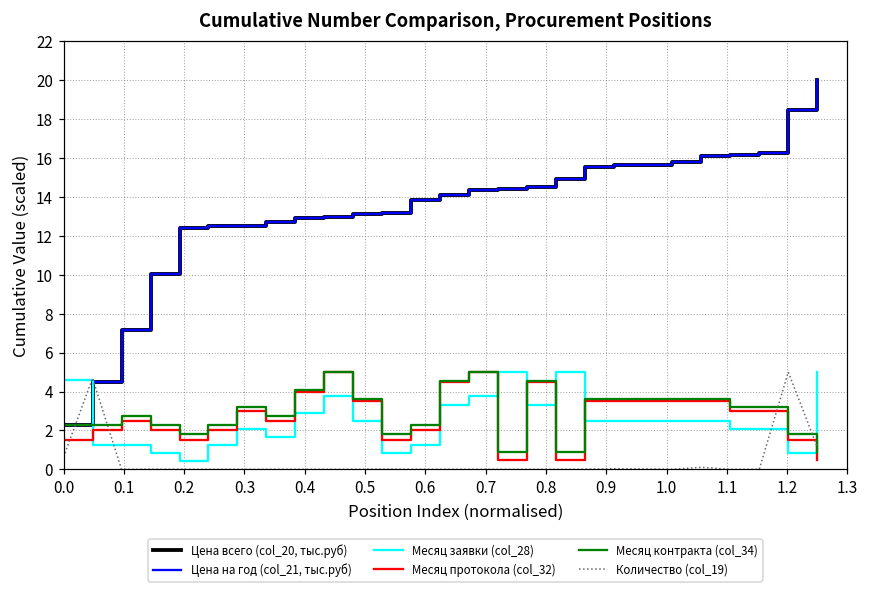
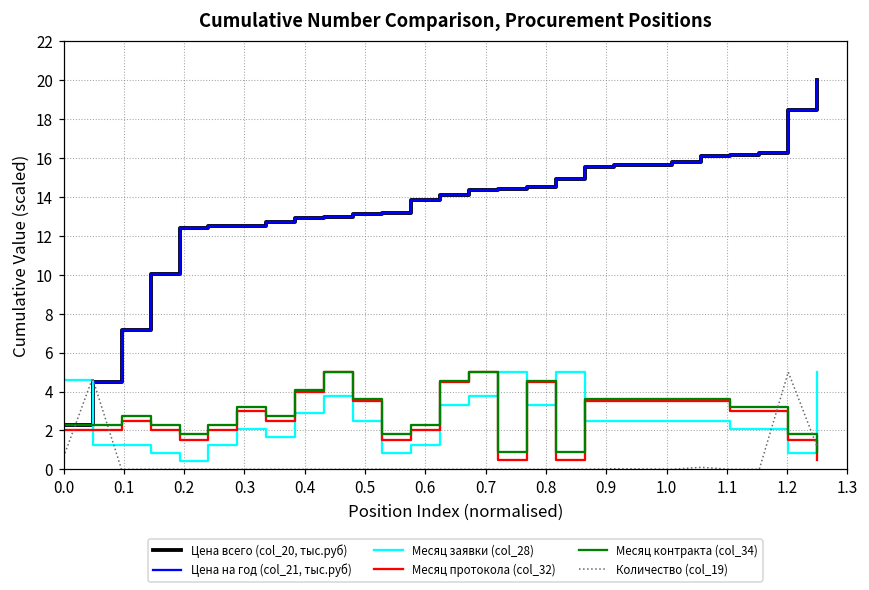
  {
    "Месяц заявки (col_28)": {
      "0.0": 4.6
    },
    "Месяц протокола (col_32)": {
-     "0.0": 1.5
+     "0.0": 2.0
    },
    "Количество (col_19)": {
      "0.0": 0.6
    }
  }
